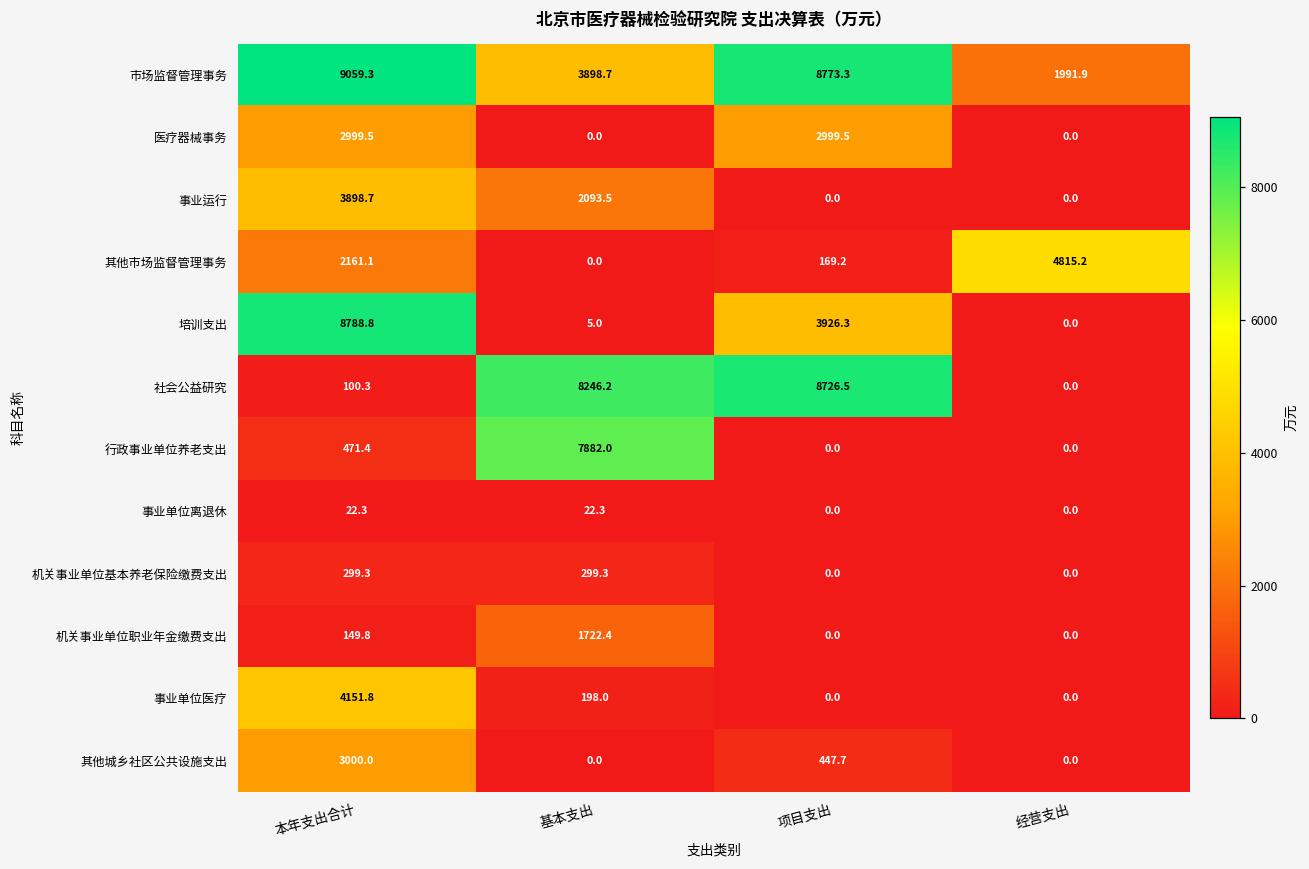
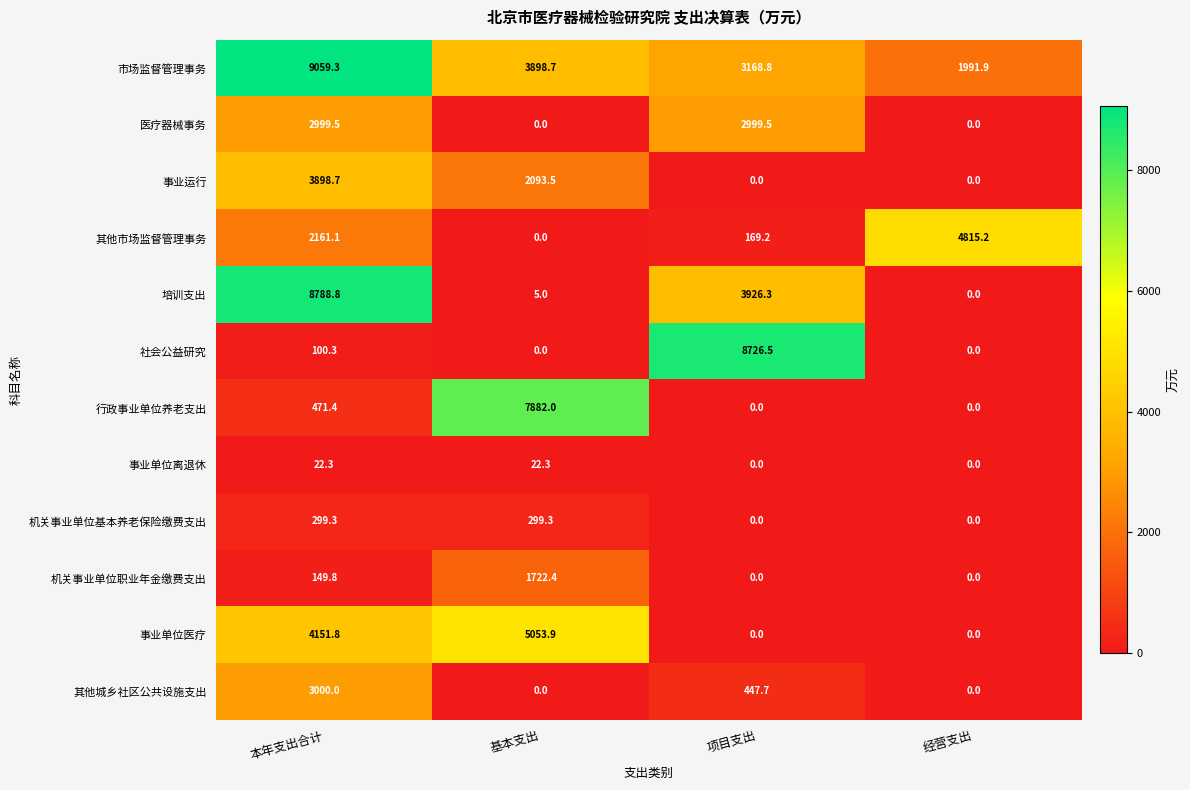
  {
    "市场监督管理事务": {
      "本年支出合计": 9059.3,
      "基本支出": 3898.7,
-     "项目支出": 8773.3,
+     "项目支出": 3168.8,
      "经营支出": 1991.9
    },
    "医疗器械事务": {
      "本年支出合计": 2999.5,
      "基本支出": 0.0,
      "项目支出": 2999.5,
      "经营支出": 0.0
    },
    "事业运行": {
      "本年支出合计": 3898.7,
      "基本支出": 2093.5,
      "项目支出": 0.0,
      "经营支出": 0.0
    },
    "其他市场监督管理事务": {
      "本年支出合计": 2161.1,
      "基本支出": 0.0,
      "项目支出": 169.2,
      "经营支出": 4815.2
    },
    "培训支出": {
      "本年支出合计": 8788.8,
      "基本支出": 5.0,
      "项目支出": 3926.3,
      "经营支出": 0.0
    },
    "社会公益研究": {
      "本年支出合计": 100.3,
-     "基本支出": 8246.2,
+     "基本支出": 0.0,
      "项目支出": 8726.5,
      "经营支出": 0.0
    },
    "行政事业单位养老支出": {
      "本年支出合计": 471.4,
      "基本支出": 7882.0,
      "项目支出": 0.0,
      "经营支出": 0.0
    },
    "事业单位离退休": {
      "本年支出合计": 22.3,
      "基本支出": 22.3,
      "项目支出": 0.0,
      "经营支出": 0.0
    },
    "机关事业单位基本养老保险缴费支出": {
      "本年支出合计": 299.3,
      "基本支出": 299.3,
      "项目支出": 0.0,
      "经营支出": 0.0
    },
    "机关事业单位职业年金缴费支出": {
      "本年支出合计": 149.8,
      "基本支出": 1722.4,
      "项目支出": 0.0,
      "经营支出": 0.0
    },
    "事业单位医疗": {
      "本年支出合计": 4151.8,
-     "基本支出": 198.0,
+     "基本支出": 5053.9,
      "项目支出": 0.0,
      "经营支出": 0.0
    },
    "其他城乡社区公共设施支出": {
      "本年支出合计": 3000.0,
      "基本支出": 0.0,
      "项目支出": 447.7,
      "经营支出": 0.0
    }
  }
